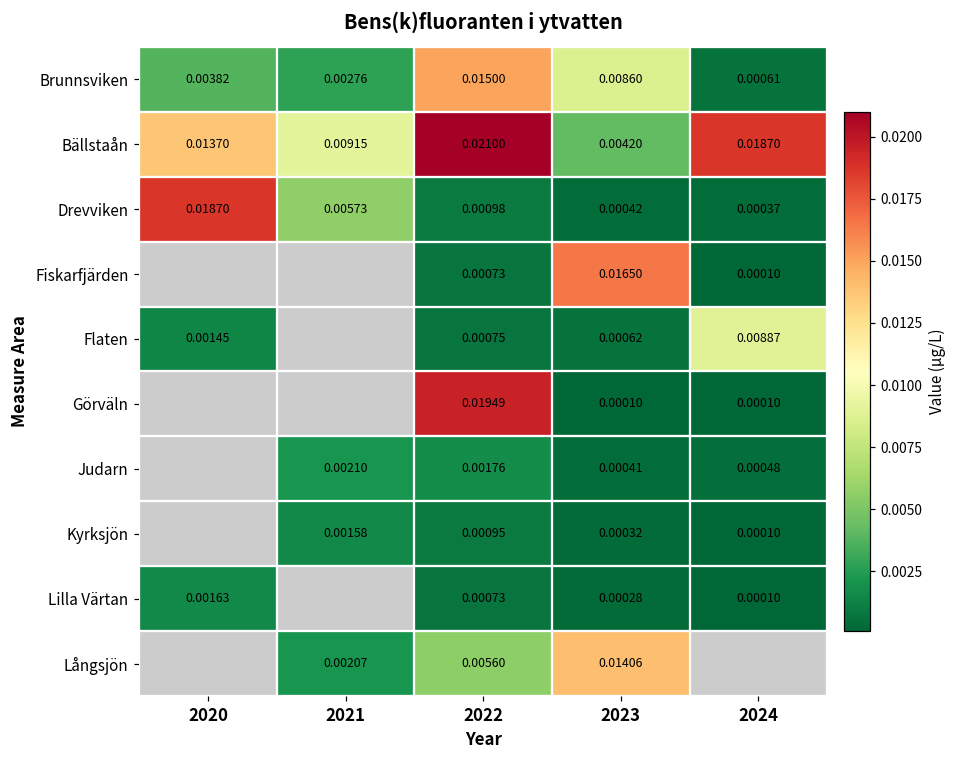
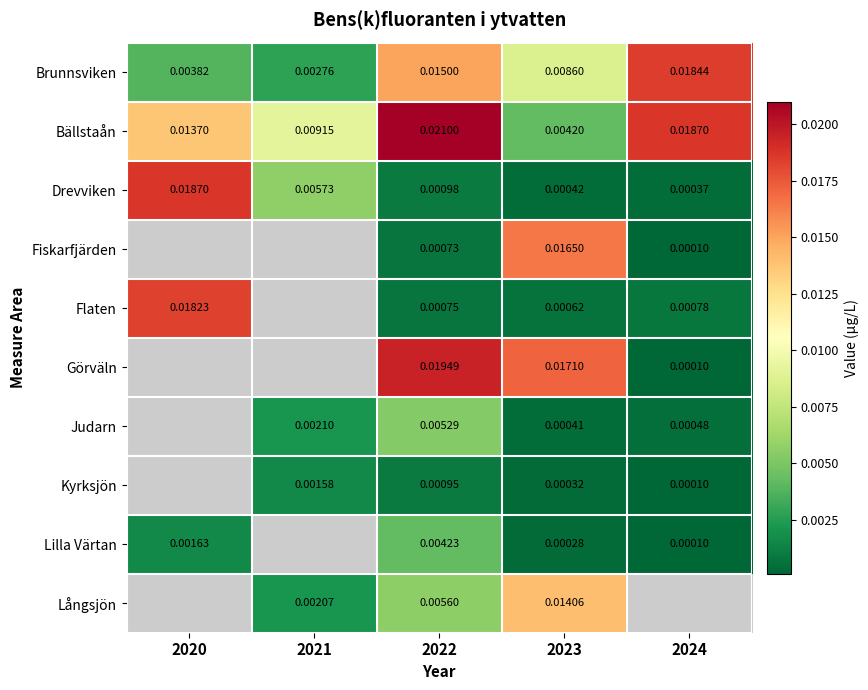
  {
    "Brunnsviken": {
      "2020": 0.00382,
      "2021": 0.00276,
      "2022": 0.01500,
      "2023": 0.00860,
-     "2024": 0.00061
+     "2024": 0.01844
    },
    "Bällstaån": {
      "2020": 0.01370,
      "2021": 0.00915,
      "2022": 0.02100,
      "2023": 0.00420,
      "2024": 0.01870
    },
    "Drevviken": {
      "2020": 0.01870,
      "2021": 0.00573,
      "2022": 0.00098,
      "2023": 0.00042,
      "2024": 0.00037
    },
    "Fiskarfjärden": {
      "2022": 0.00073,
      "2023": 0.01650,
      "2024": 0.00010
    },
    "Flaten": {
-     "2020": 0.00145,
+     "2020": 0.01823,
      "2022": 0.00075,
      "2023": 0.00062,
-     "2024": 0.00887
+     "2024": 0.00078
    },
    "Görväln": {
      "2022": 0.01949,
-     "2023": 0.00010,
+     "2023": 0.01710,
      "2024": 0.00010
    },
    "Judarn": {
      "2021": 0.00210,
-     "2022": 0.00176,
+     "2022": 0.00529,
      "2023": 0.00041,
      "2024": 0.00048
    },
    "Kyrksjön": {
      "2021": 0.00158,
      "2022": 0.00095,
      "2023": 0.00032,
      "2024": 0.00010
    },
    "Lilla Värtan": {
      "2020": 0.00163,
-     "2022": 0.00073,
+     "2022": 0.00423,
      "2023": 0.00028,
      "2024": 0.00010
    },
    "Långsjön": {
      "2021": 0.00207,
      "2022": 0.00560,
      "2023": 0.01406
    }
  }
